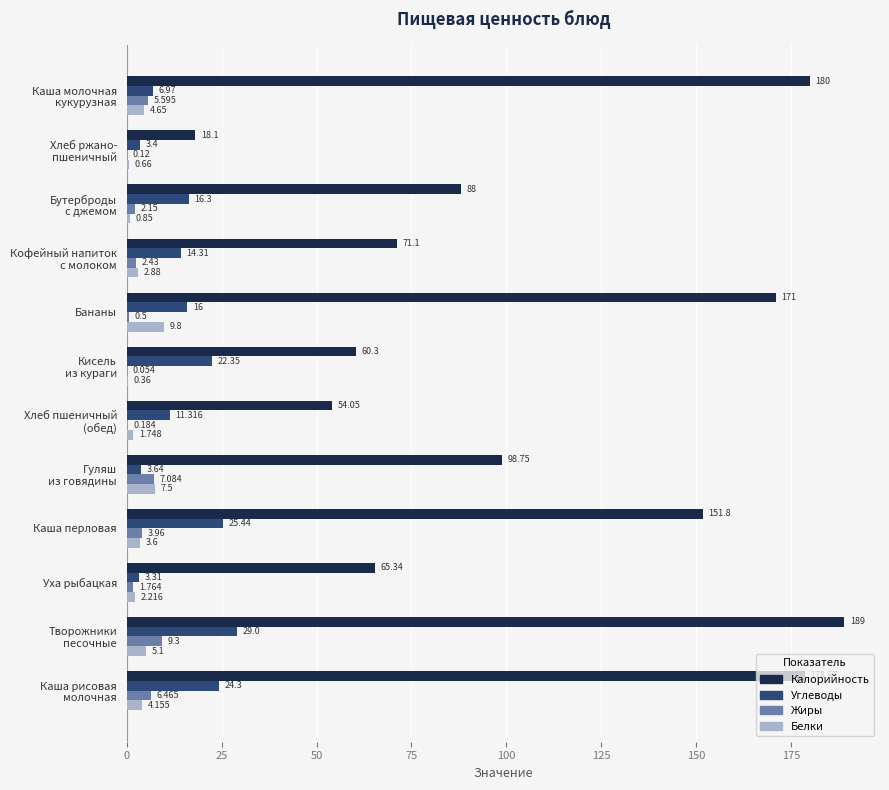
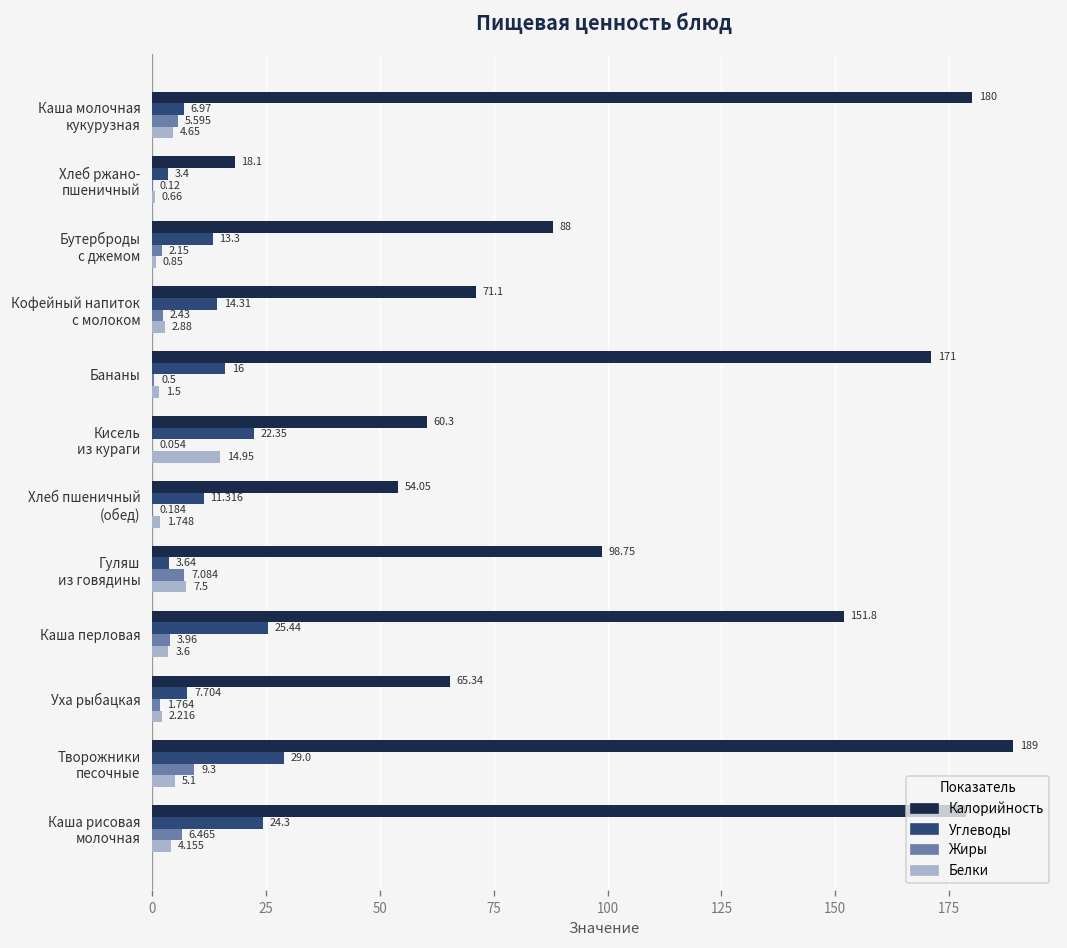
  {
    "Калорийность": {
      "Каша молочная кукурузная": 180,
      "Хлеб ржано- пшеничный": 18.1,
      "Бутерброды с джемом": 88,
      "Кофейный напиток с молоком": 71.1,
      "Бананы": 171,
      "Кисель из кураги": 60.3,
      "Хлеб пшеничный (обед)": 54.05,
      "Гуляш из говядины": 98.75,
      "Каша перловая": 151.8,
      "Уха рыбацкая": 65.34,
      "Творожники песочные": 189
    },
    "Углеводы": {
      "Каша молочная кукурузная": 6.97,
      "Хлеб ржано- пшеничный": 3.4,
-     "Бутерброды с джемом": 16.3,
+     "Бутерброды с джемом": 13.3,
      "Кофейный напиток с молоком": 14.31,
      "Бананы": 16,
      "Кисель из кураги": 22.35,
      "Хлеб пшеничный (обед)": 11.316,
      "Гуляш из говядины": 3.64,
      "Каша перловая": 25.44,
-     "Уха рыбацкая": 3.31,
+     "Уха рыбацкая": 7.704,
      "Творожники песочные": 29.0,
      "Каша рисовая молочная": 24.3
    },
    "Жиры": {
      "Каша молочная кукурузная": 5.595,
      "Хлеб ржано- пшеничный": 0.12,
      "Бутерброды с джемом": 2.15,
      "Кофейный напиток с молоком": 2.43,
      "Бананы": 0.5,
      "Кисель из кураги": 0.054,
      "Хлеб пшеничный (обед)": 0.184,
      "Гуляш из говядины": 7.084,
      "Каша перловая": 3.96,
      "Уха рыбацкая": 1.764,
      "Творожники песочные": 9.3,
      "Каша рисовая молочная": 6.465
    },
    "Белки": {
      "Каша молочная кукурузная": 4.65,
      "Хлеб ржано- пшеничный": 0.66,
      "Бутерброды с джемом": 0.85,
      "Кофейный напиток с молоком": 2.88,
-     "Бананы": 9.8,
-     "Кисель из кураги": 0.36,
+     "Бананы": 1.5,
+     "Кисель из кураги": 14.95,
      "Хлеб пшеничный (обед)": 1.748,
      "Гуляш из говядины": 7.5,
      "Каша перловая": 3.6,
      "Уха рыбацкая": 2.216,
      "Творожники песочные": 5.1,
      "Каша рисовая молочная": 4.155
    }
  }
